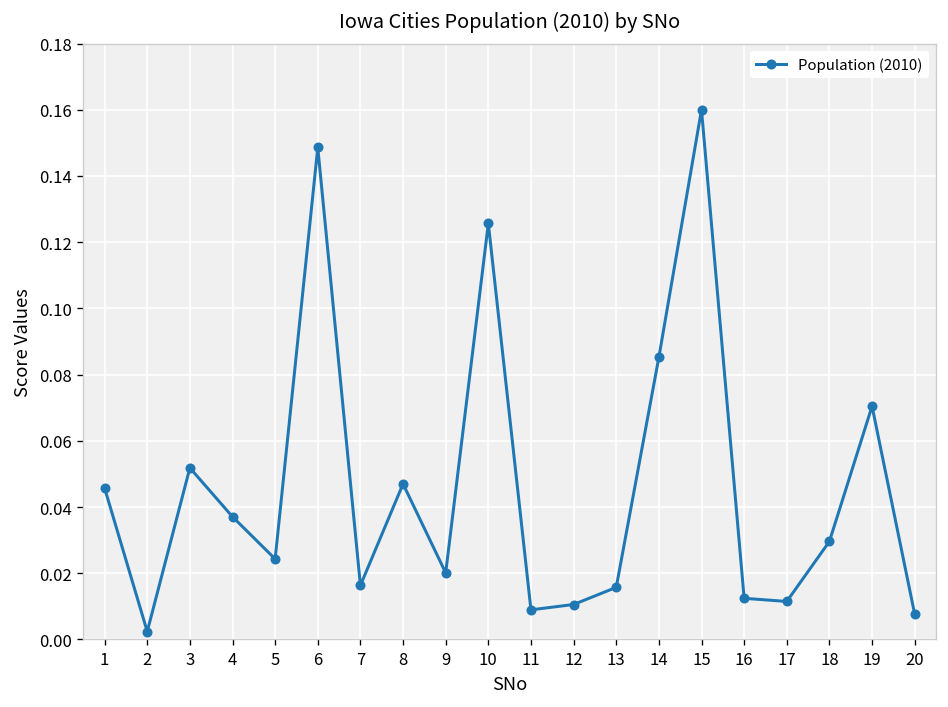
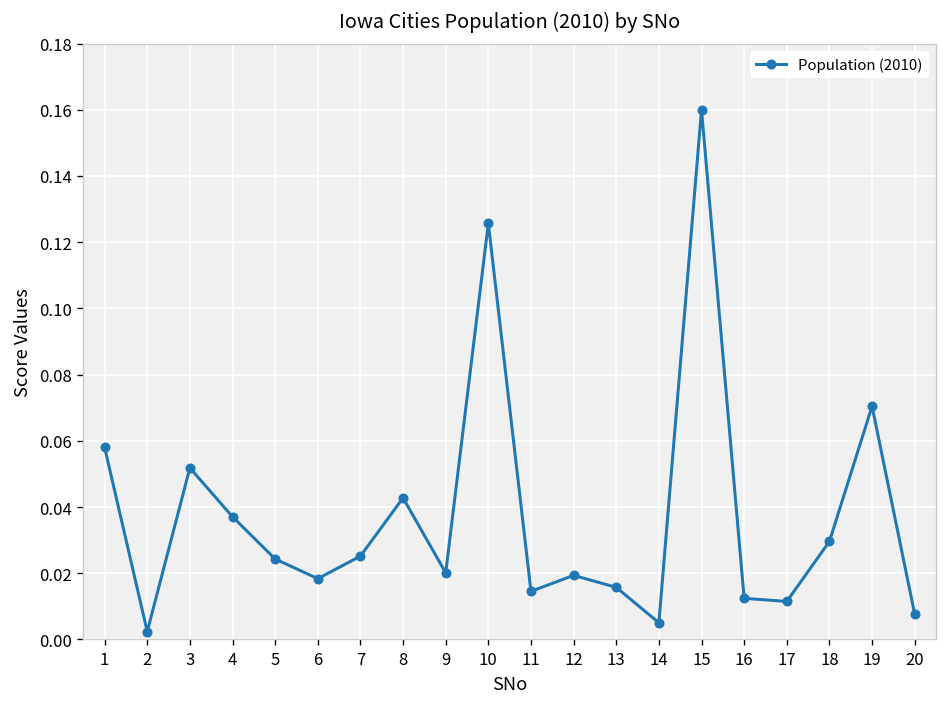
  {
-   "1": 0.046,
+   "1": 0.058,
    "2": 0.002,
    "3": 0.052,
    "4": 0.037,
    "5": 0.024,
-   "6": 0.149,
-   "7": 0.016,
-   "8": 0.047,
+   "6": 0.018,
+   "7": 0.025,
+   "8": 0.043,
    "9": 0.020,
    "10": 0.126,
-   "11": 0.009,
-   "12": 0.011,
+   "11": 0.015,
+   "12": 0.019,
    "13": 0.016,
-   "14": 0.085,
+   "14": 0.005,
    "15": 0.160,
    "16": 0.012,
    "17": 0.011,
    "18": 0.030,
    "19": 0.070,
    "20": 0.008
  }
